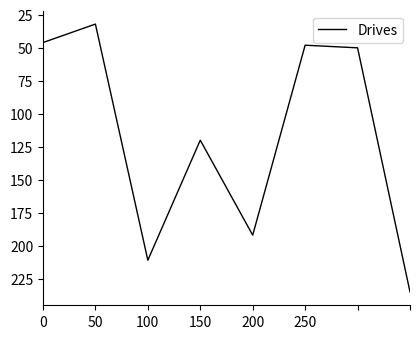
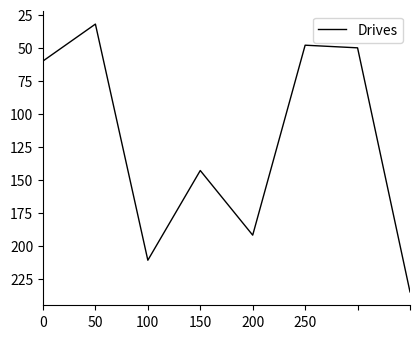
  {
-   "0": 46,
+   "0": 60,
    "50": 32,
    "100": 211,
-   "150": 120,
+   "150": 143,
    "200": 192,
    "250": 48
  }
